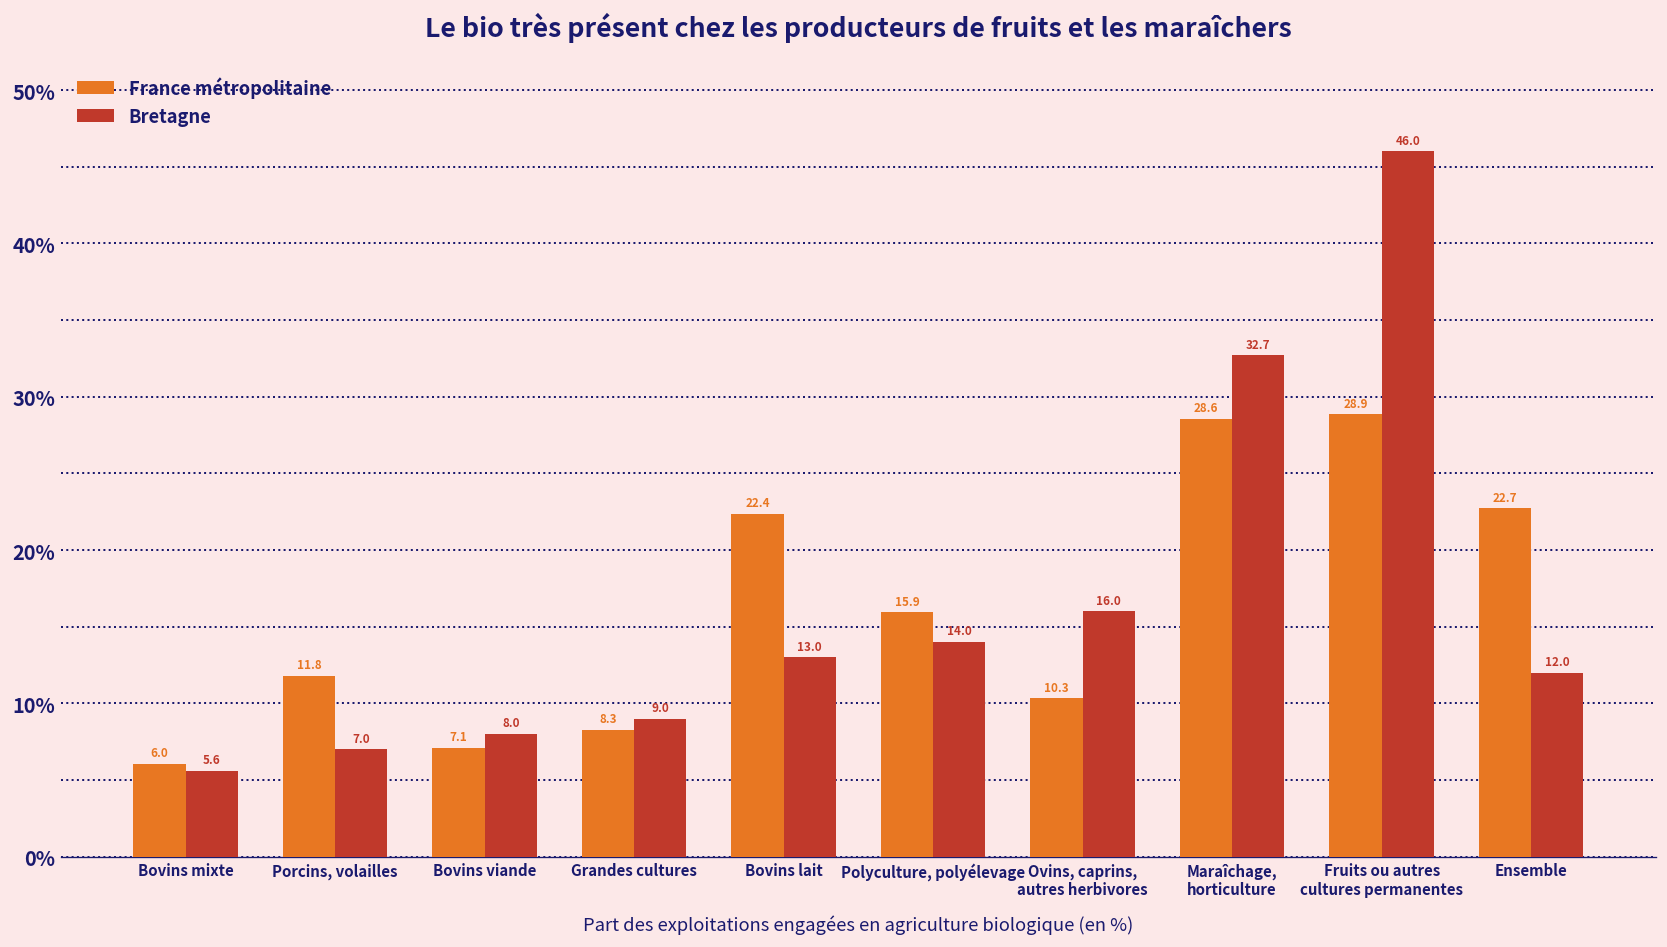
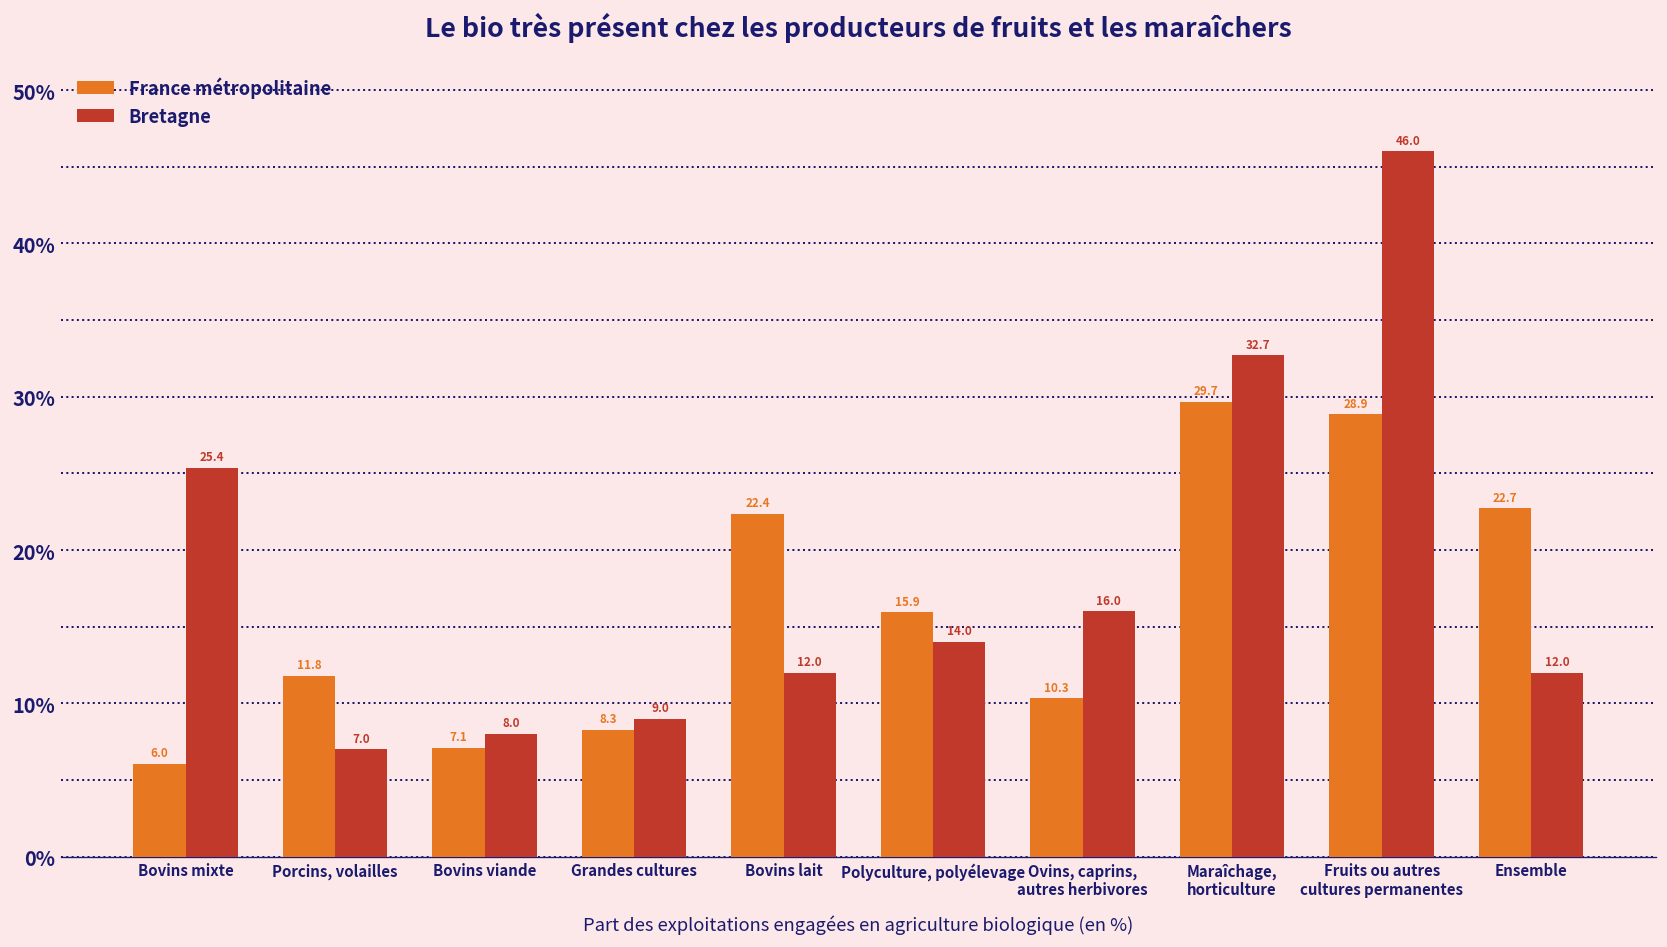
  {
    "France métropolitaine": {
      "Bovins mixte": 6.0,
      "Porcins, volailles": 11.8,
      "Bovins viande": 7.1,
      "Grandes cultures": 8.3,
      "Bovins lait": 22.4,
      "Polyculture, polyélevage": 15.9,
      "Ovins, caprins, autres herbivores": 10.3,
-     "Maraîchage, horticulture": 28.6,
+     "Maraîchage, horticulture": 29.7,
      "Fruits ou autres cultures permanentes": 28.9,
      "Ensemble": 22.7
    },
    "Bretagne": {
-     "Bovins mixte": 5.6,
+     "Bovins mixte": 25.4,
      "Porcins, volailles": 7.0,
      "Bovins viande": 8.0,
      "Grandes cultures": 9.0,
-     "Bovins lait": 13.0,
+     "Bovins lait": 12.0,
      "Polyculture, polyélevage": 14.0,
      "Ovins, caprins, autres herbivores": 16.0,
      "Maraîchage, horticulture": 32.7,
      "Fruits ou autres cultures permanentes": 46.0,
      "Ensemble": 12.0
    }
  }
